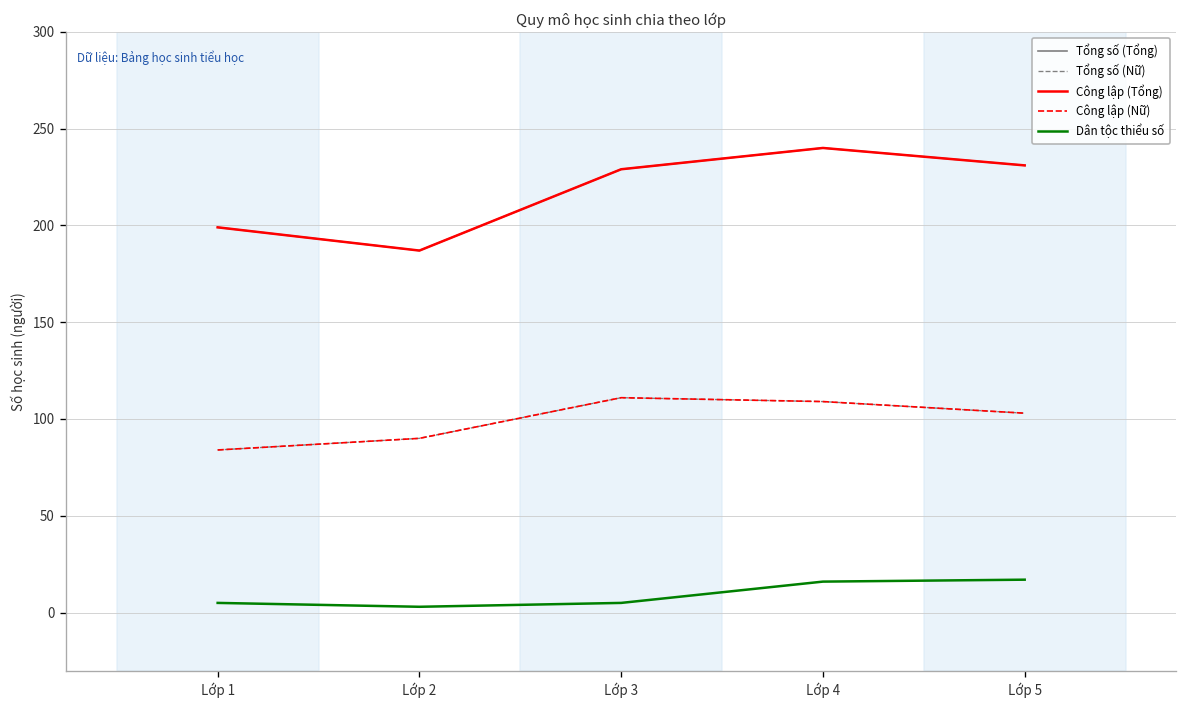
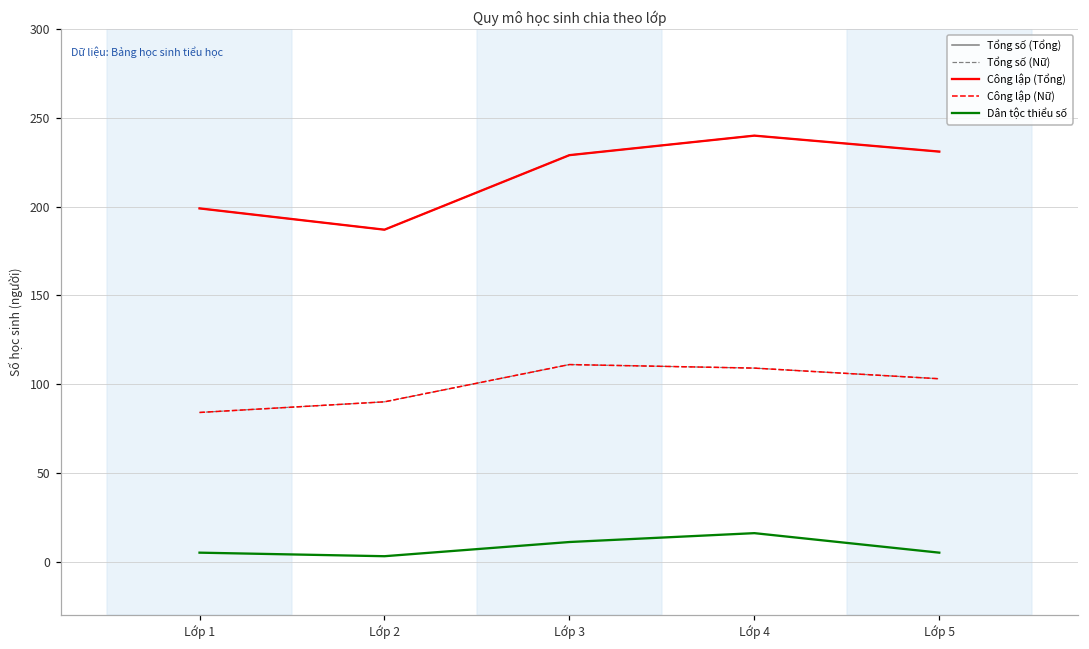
  {
    "Dân tộc thiểu số": {
      "Lớp 1": 5,
      "Lớp 2": 3,
-     "Lớp 3": 5,
+     "Lớp 3": 11,
      "Lớp 4": 16,
-     "Lớp 5": 17
+     "Lớp 5": 5
    }
  }
